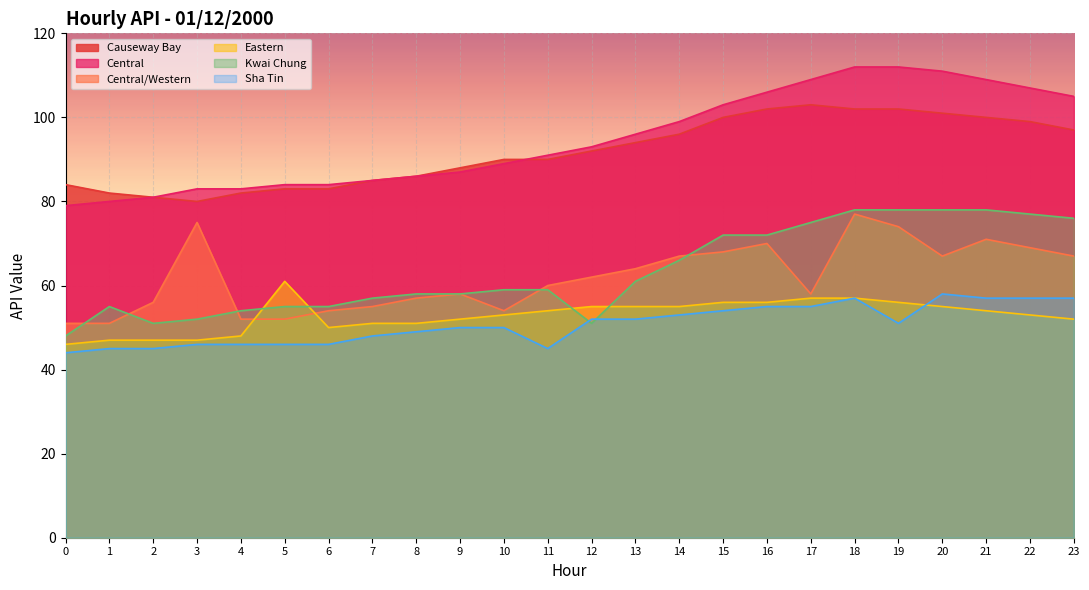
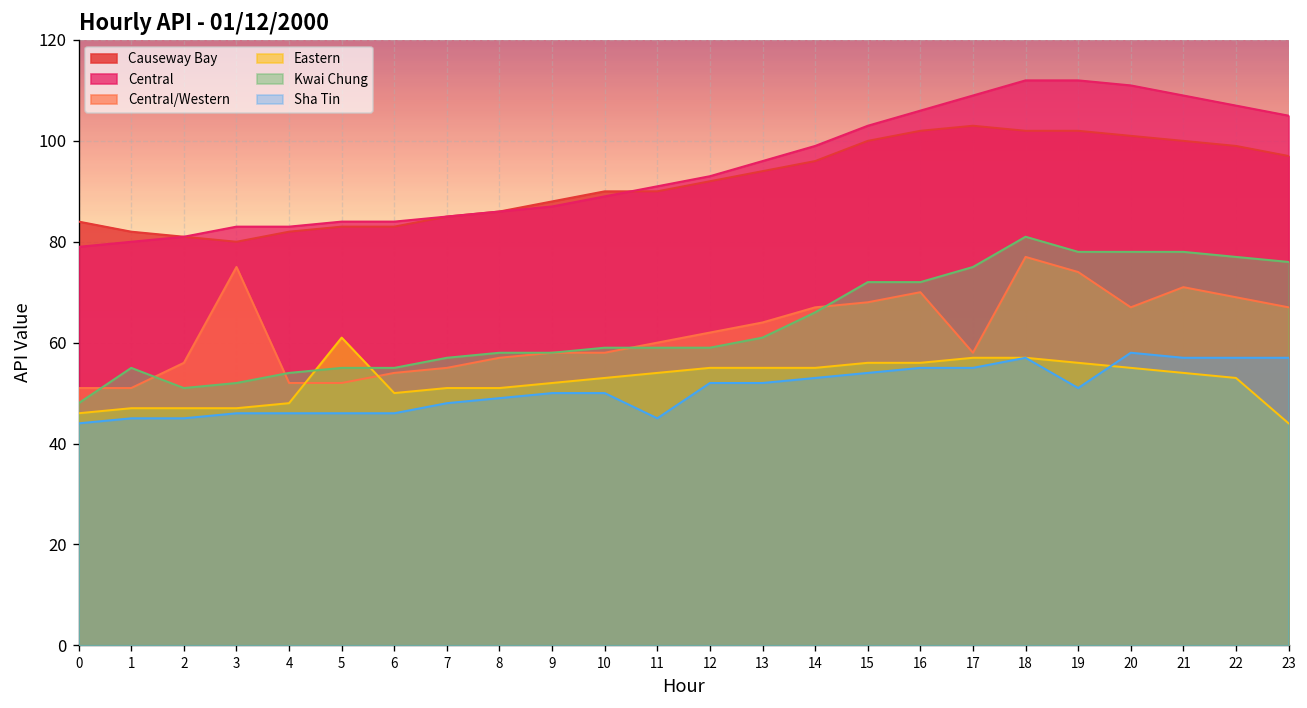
  {
    "Central/Western": {
      "0": 51,
      "1": 51,
      "2": 56,
      "3": 75,
      "4": 52,
      "5": 52,
      "6": 54,
      "7": 55,
      "8": 57,
-     "10": 54,
+     "10": 58,
      "11": 60,
      "12": 62,
      "13": 64,
      "14": 67,
      "15": 68,
      "16": 70,
      "17": 58,
      "18": 77,
      "19": 74,
      "20": 67,
      "21": 71,
      "22": 69,
      "23": 67
    },
    "Eastern": {
      "0": 46,
      "1": 47,
      "2": 47,
      "3": 47,
      "4": 48,
      "5": 61,
      "6": 50,
      "7": 51,
      "8": 51,
      "9": 52,
      "10": 53,
      "11": 54,
      "12": 55,
      "13": 55,
      "14": 55,
      "15": 56,
      "16": 56,
      "17": 57,
      "19": 56,
      "20": 55,
      "21": 54,
      "22": 53,
-     "23": 52
+     "23": 44
    },
    "Kwai Chung": {
      "0": 48,
      "1": 55,
      "2": 51,
      "3": 52,
      "4": 54,
      "5": 55,
      "6": 55,
      "7": 57,
      "8": 58,
      "10": 59,
      "11": 59,
-     "12": 51,
+     "12": 59,
      "13": 61,
      "14": 66,
      "15": 72,
      "16": 72,
      "17": 75,
-     "18": 78,
+     "18": 81,
      "19": 78,
      "20": 78,
      "21": 78,
      "22": 77,
      "23": 76
    },
    "Sha Tin": {
      "0": 44,
      "1": 45,
      "2": 45,
      "3": 46,
      "4": 46,
      "5": 46,
      "6": 46,
      "7": 48,
      "8": 49,
      "9": 50,
      "10": 50,
      "11": 45,
      "12": 52,
      "13": 52,
      "14": 53,
      "15": 54,
      "16": 55,
      "17": 55,
      "19": 51,
      "20": 58,
      "21": 57,
      "22": 57,
      "23": 57
    }
  }
